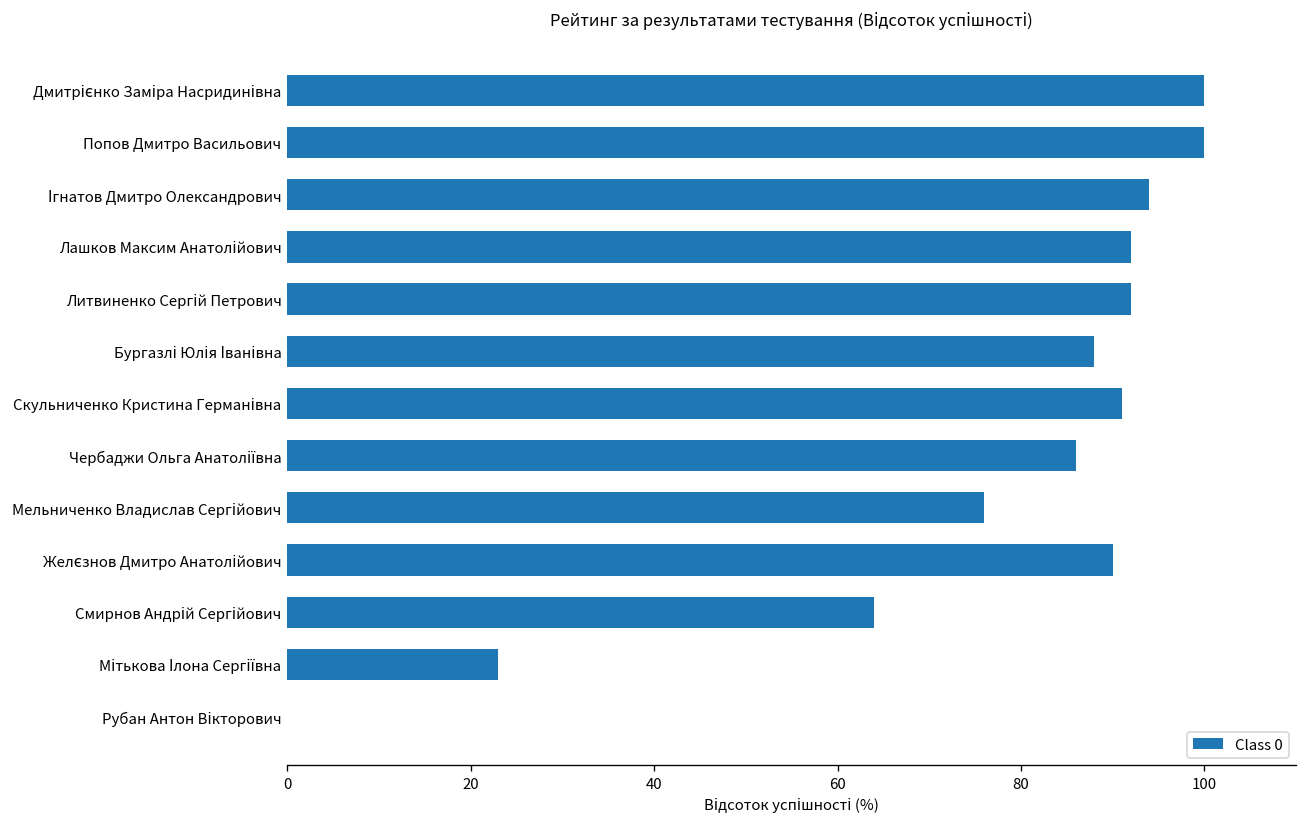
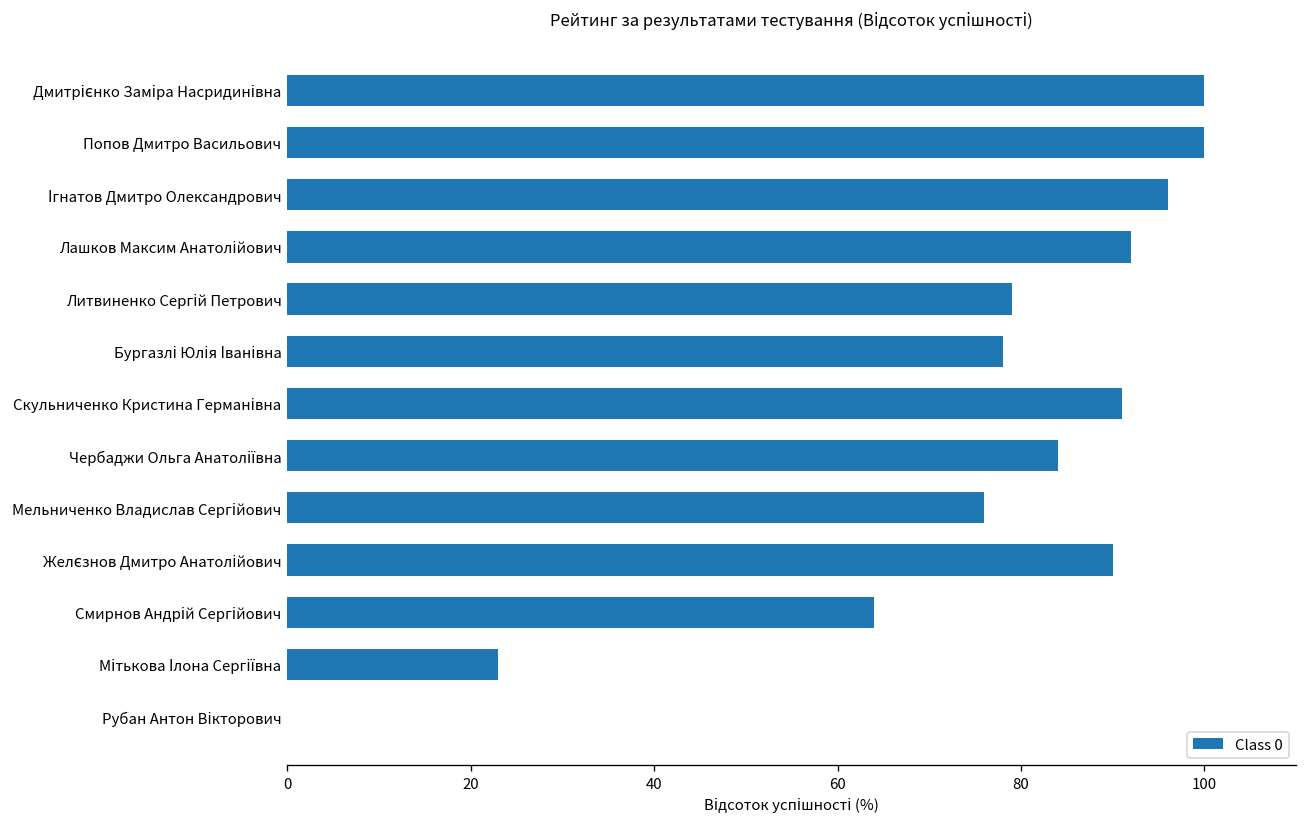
  {
    "Дмитрієнко Заміра Насридинівна": 100,
    "Попов Дмитро Васильович": 100,
-   "Ігнатов Дмитро Олександрович": 94,
+   "Ігнатов Дмитро Олександрович": 96,
    "Лашков Максим Анатолійович": 92,
-   "Литвиненко Сергій Петрович": 92,
-   "Бургазлі Юлія Іванівна": 88,
+   "Литвиненко Сергій Петрович": 79,
+   "Бургазлі Юлія Іванівна": 78,
    "Скульниченко Кристина Германівна": 91,
-   "Чербаджи Ольга Анатоліївна": 86,
+   "Чербаджи Ольга Анатоліївна": 84,
    "Мельниченко Владислав Сергійович": 76,
    "Желєзнов Дмитро Анатолійович": 90,
    "Смирнов Андрій Сергійович": 64,
    "Мітькова Ілона Сергіївна": 23,
    "Рубан Антон Вікторович": 0
  }
